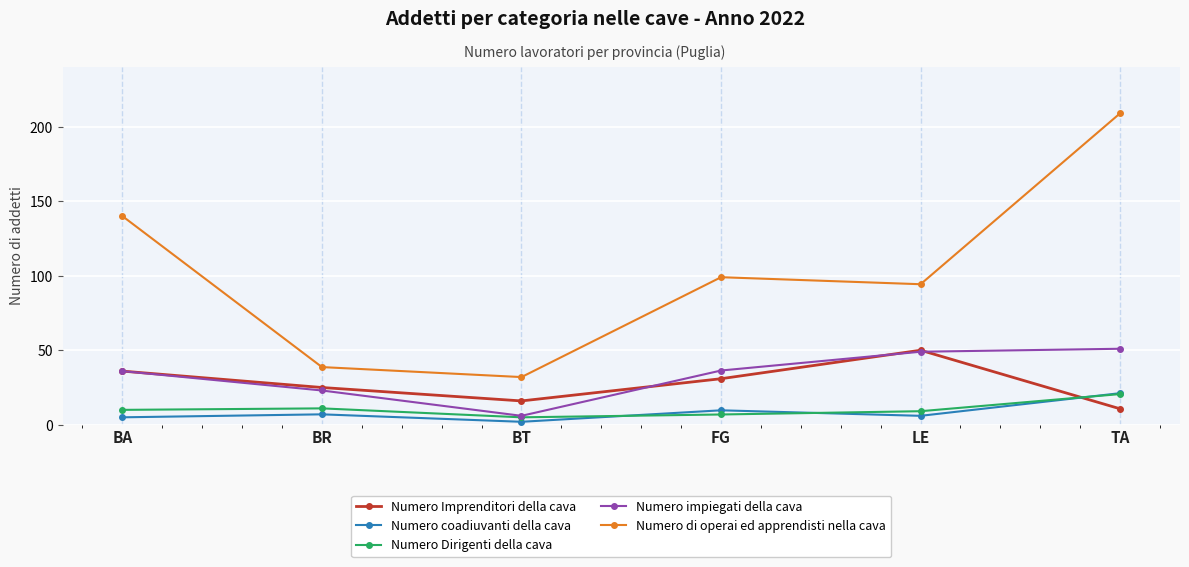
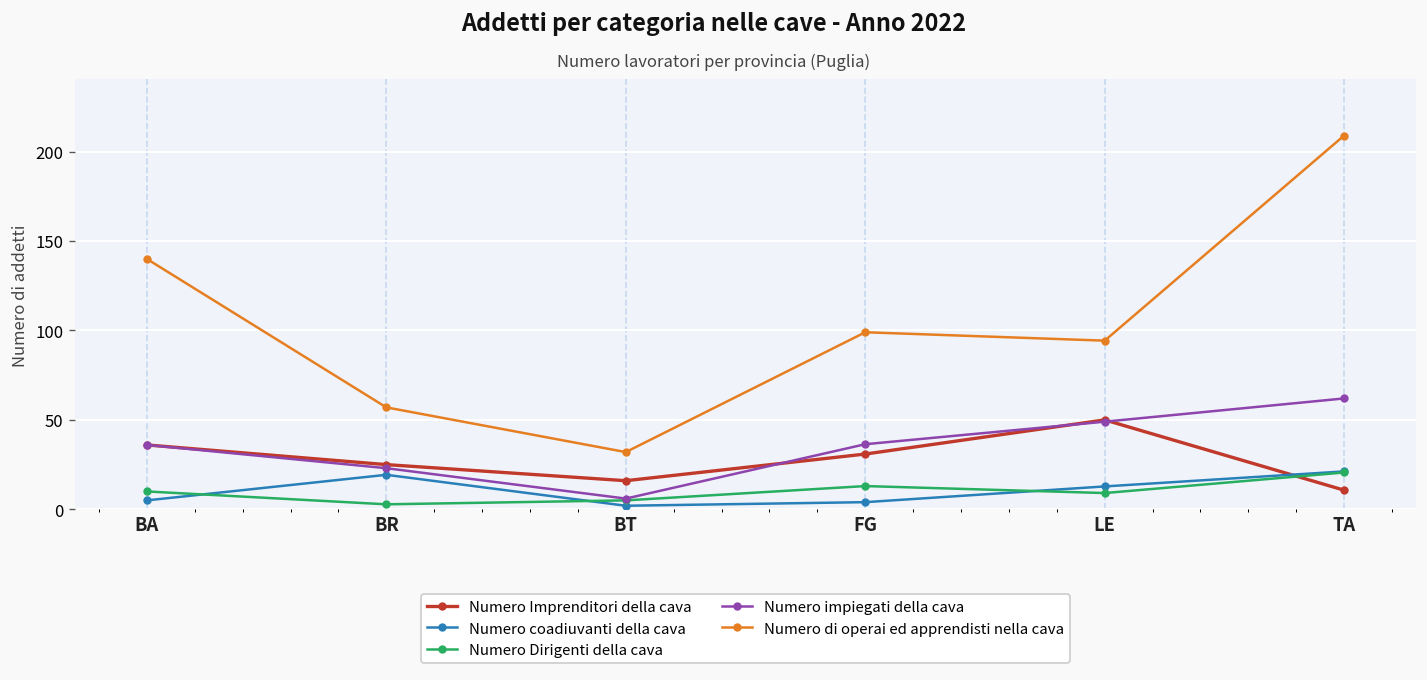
  {
    "Numero Imprenditori della cava": {
      "BR": 25,
      "BT": 16,
      "FG": 31,
      "TA": 11
    },
    "Numero coadiuvanti della cava": {
      "BA": 5,
-     "BR": 7,
+     "BR": 19,
      "BT": 2,
-     "FG": 10,
-     "LE": 6
+     "FG": 4,
+     "LE": 13
    },
    "Numero Dirigenti della cava": {
      "BA": 10,
-     "BR": 11,
-     "FG": 7,
+     "BR": 3,
+     "FG": 13,
      "LE": 9
    },
    "Numero impiegati della cava": {
      "BR": 23,
      "FG": 36,
-     "TA": 51
+     "TA": 62
    },
    "Numero di operai ed apprendisti nella cava": {
      "BA": 140,
-     "BR": 39,
+     "BR": 57,
      "BT": 32,
      "FG": 99,
      "LE": 94,
      "TA": 209
    }
  }
